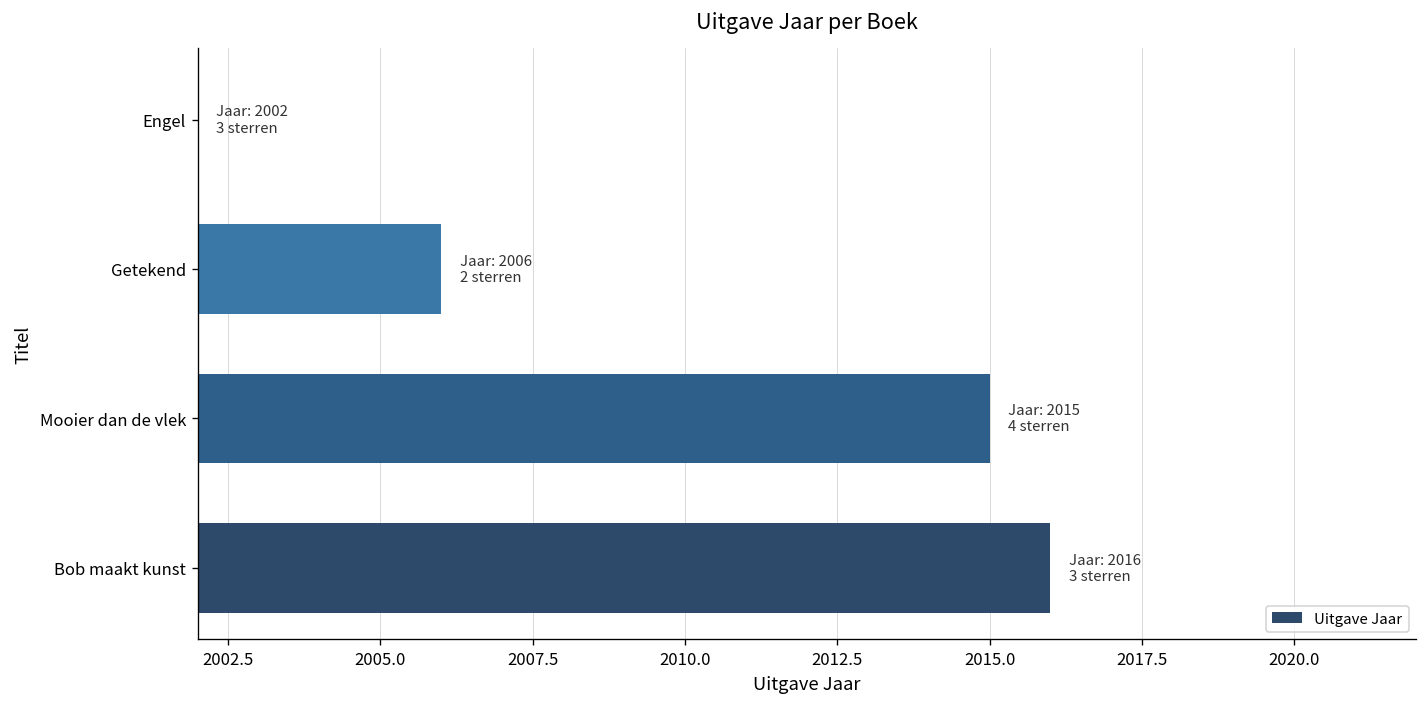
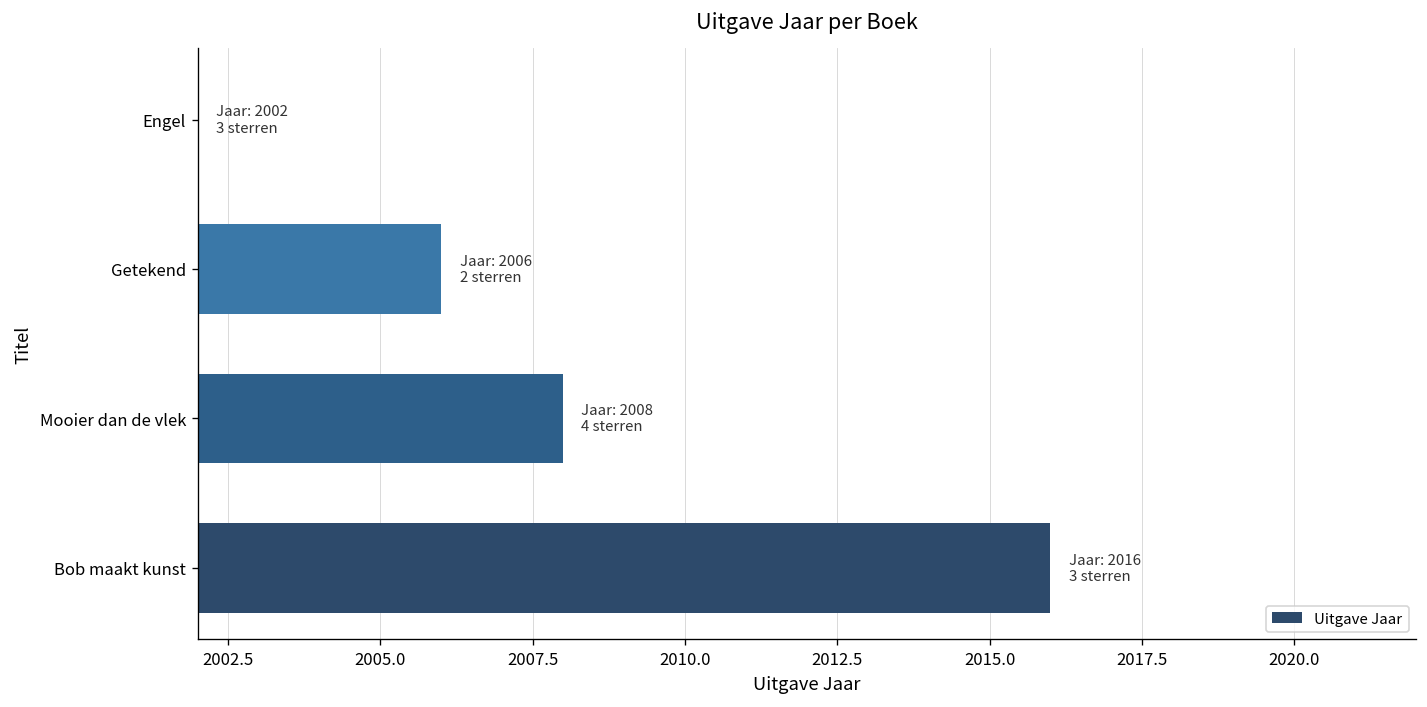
  {
    "Engel": 2002,
    "Getekend": 2006,
-   "Mooier dan de vlek": 2015,
+   "Mooier dan de vlek": 2008,
    "Bob maakt kunst": 2016
  }
